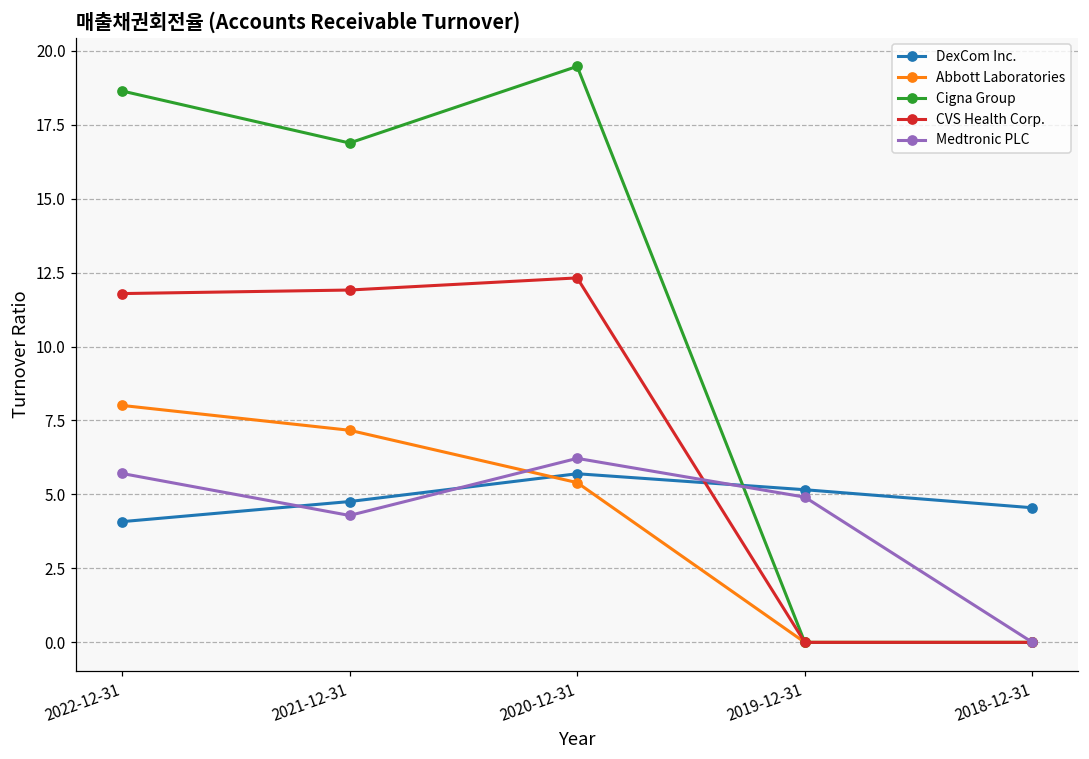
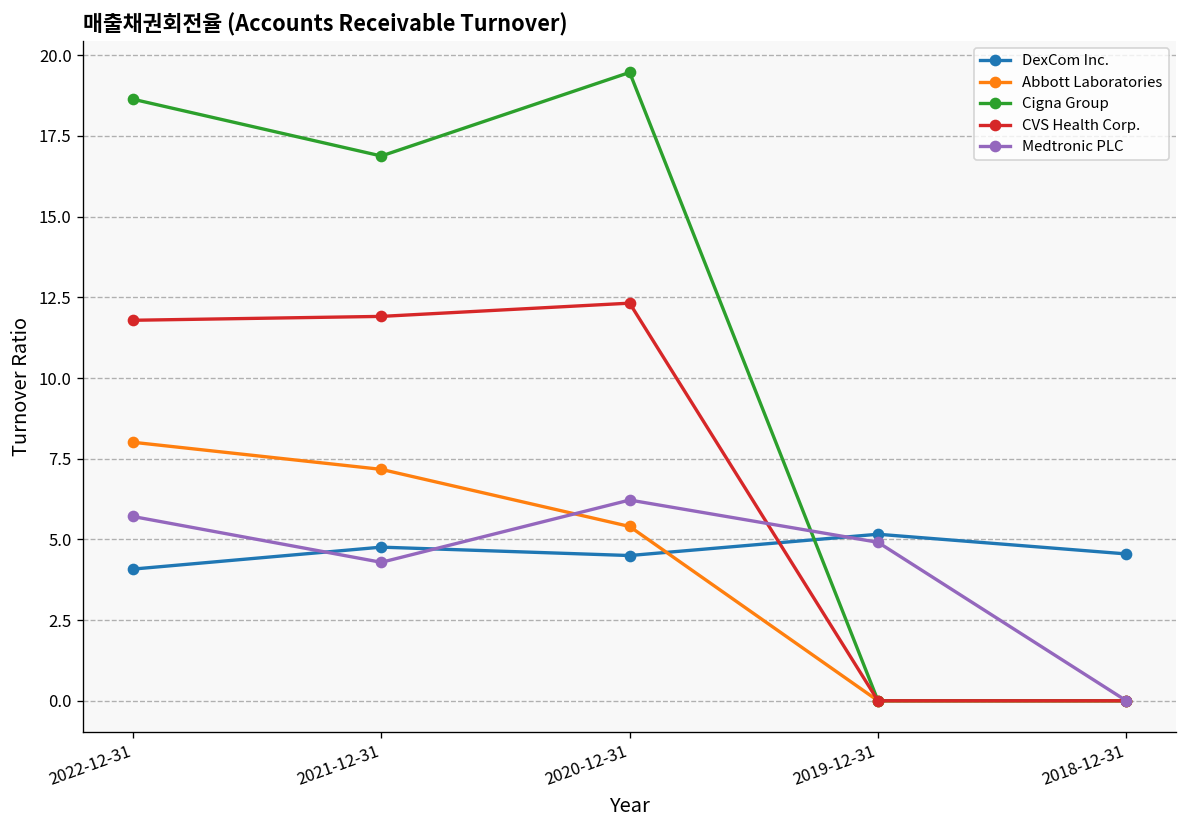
  {
    "DexCom Inc.": {
      "2022-12-31": 4.1,
      "2021-12-31": 4.8,
-     "2020-12-31": 5.7,
+     "2020-12-31": 4.5,
      "2019-12-31": 5.2,
      "2018-12-31": 4.6
    },
    "Abbott Laboratories": {
      "2022-12-31": 8.0,
      "2021-12-31": 7.2,
      "2020-12-31": 5.4
    },
    "Cigna Group": {
      "2022-12-31": 18.6,
      "2021-12-31": 16.9,
      "2020-12-31": 19.5
    },
    "CVS Health Corp.": {
      "2022-12-31": 11.8,
      "2021-12-31": 11.9,
      "2020-12-31": 12.3
    },
    "Medtronic PLC": {
      "2022-12-31": 5.7,
      "2021-12-31": 4.3,
      "2020-12-31": 6.2,
      "2019-12-31": 4.9
    }
  }
